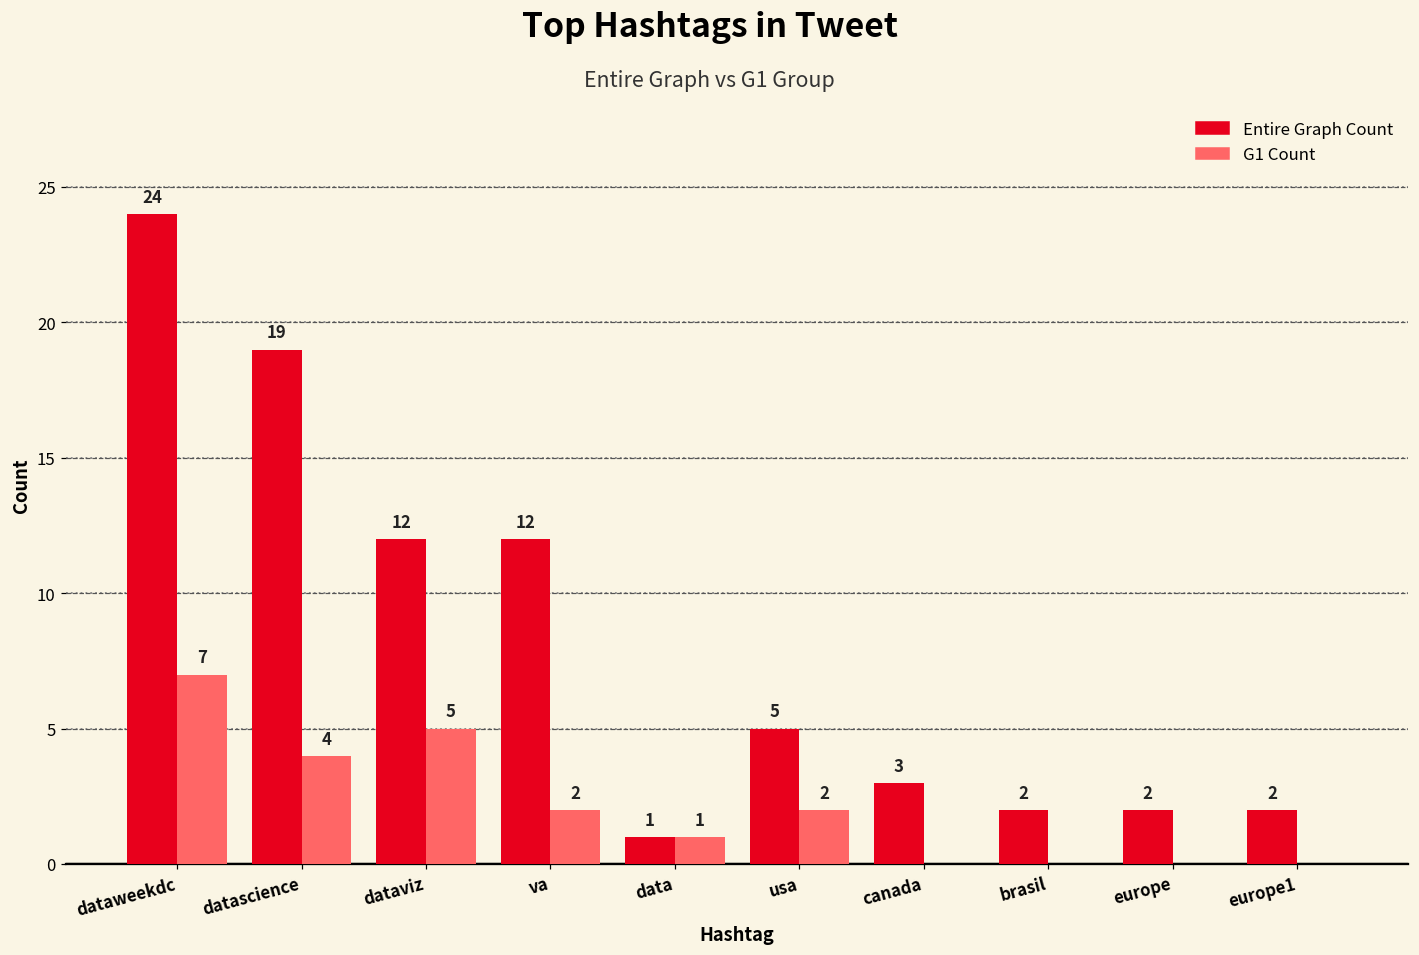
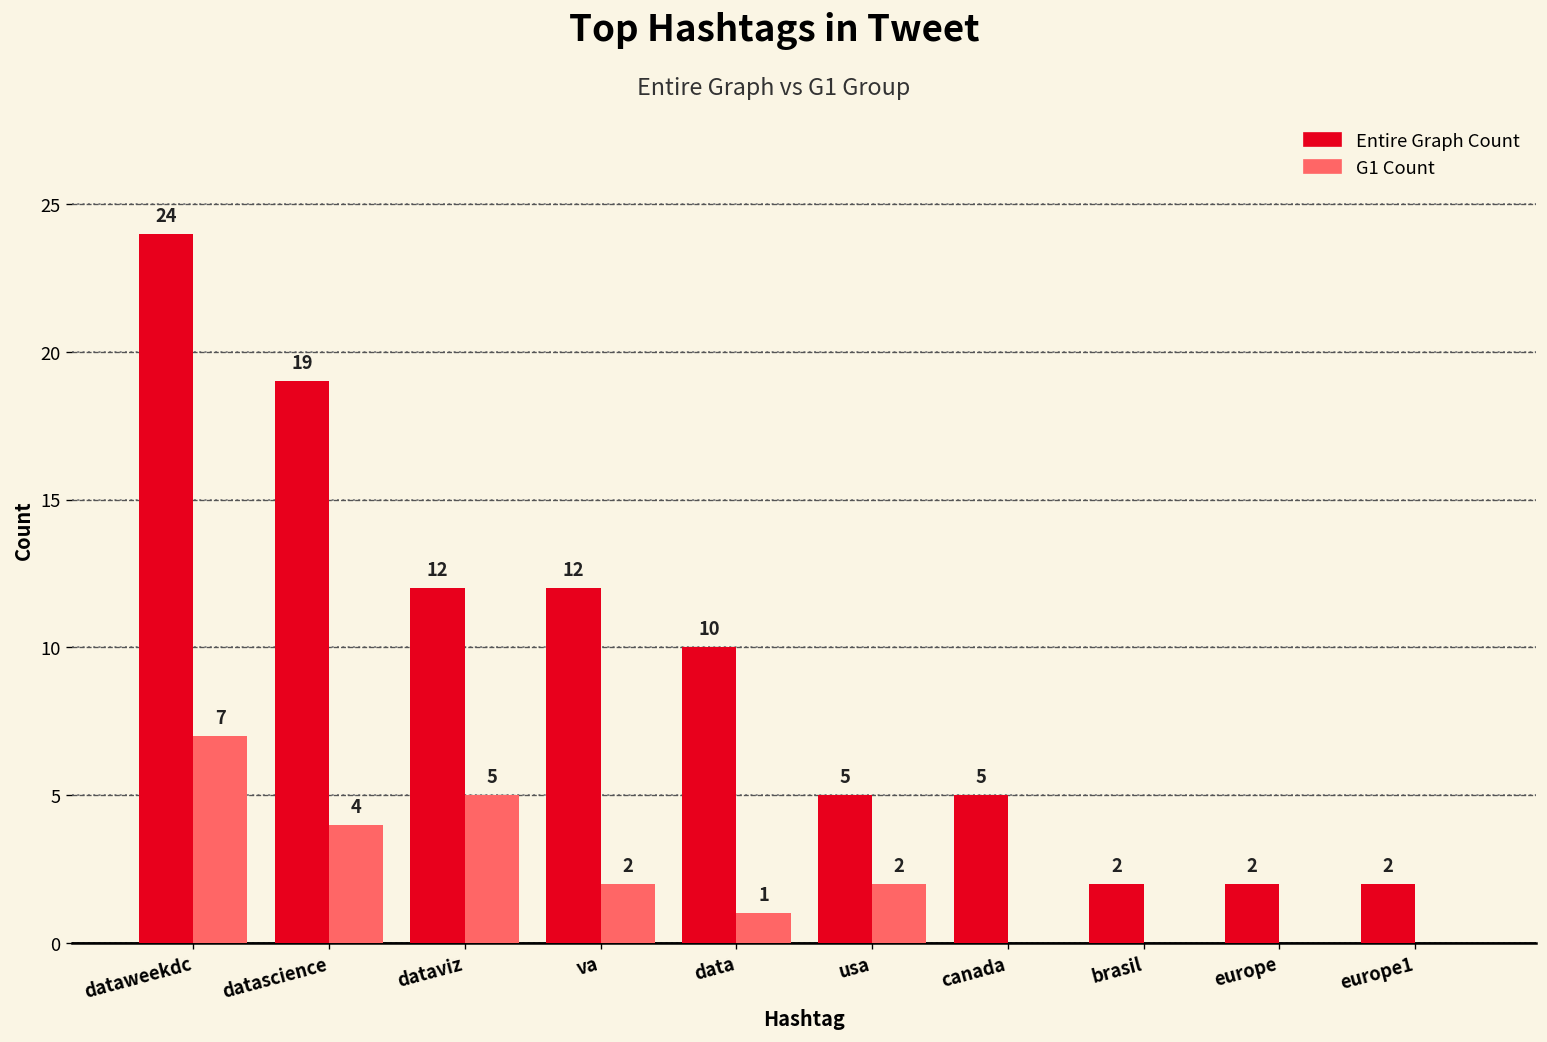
  {
    "Entire Graph Count": {
      "dataweekdc": 24,
      "datascience": 19,
      "dataviz": 12,
      "va": 12,
-     "data": 1,
+     "data": 10,
      "usa": 5,
-     "canada": 3,
+     "canada": 5,
      "brasil": 2,
      "europe": 2,
      "europe1": 2
    },
    "G1 Count": {
      "dataweekdc": 7,
      "datascience": 4,
      "dataviz": 5,
      "va": 2,
      "data": 1,
      "usa": 2
    }
  }
